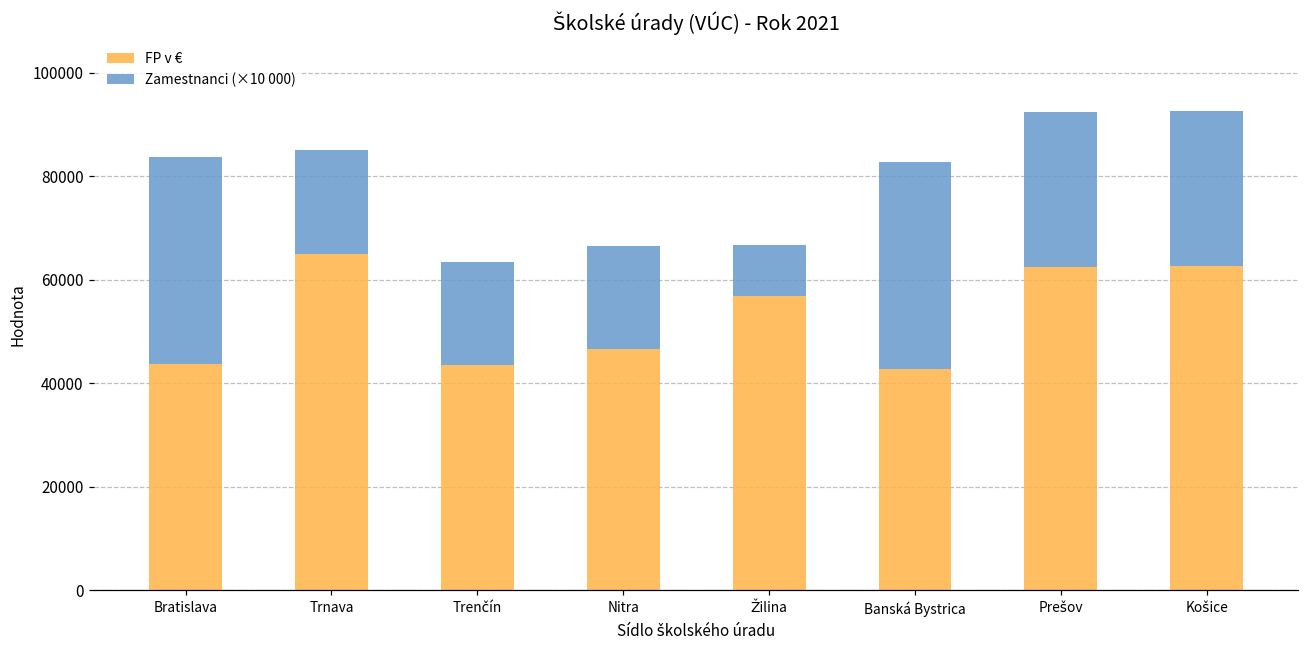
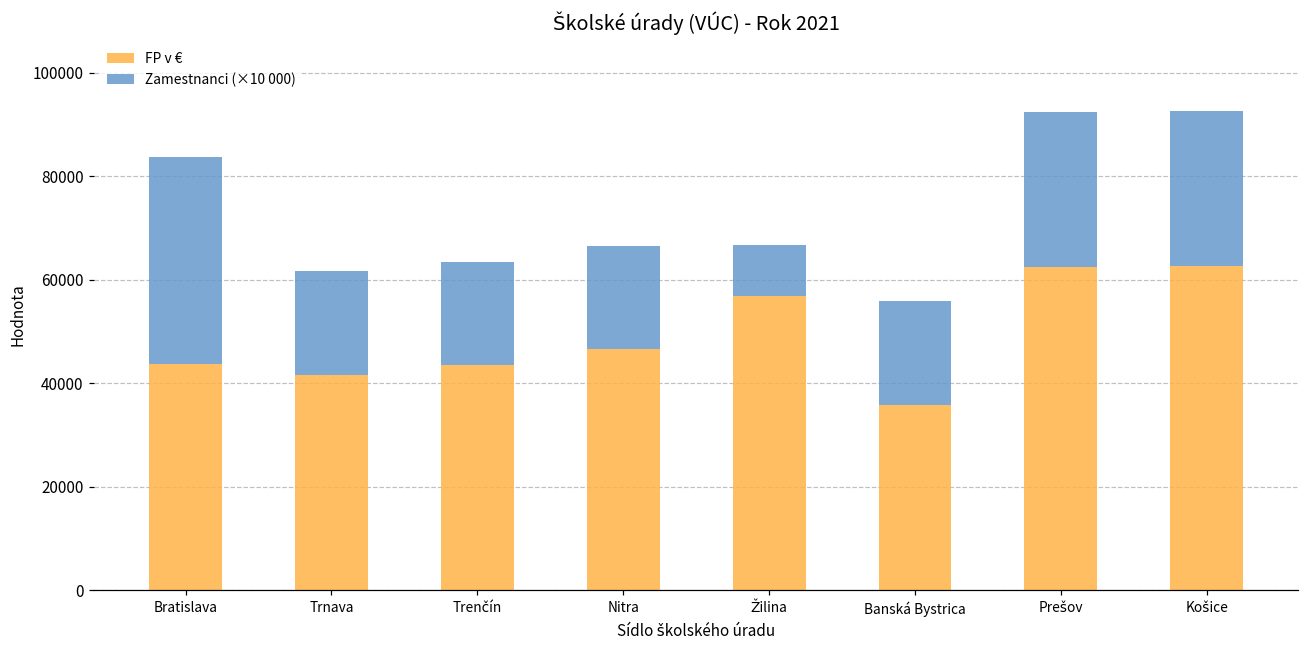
  {
    "FP v €": {
      "Bratislava": 44000,
-     "Trnava": 65000,
+     "Trnava": 42000,
      "Trenčín": 44000,
      "Nitra": 47000,
      "Žilina": 57000,
-     "Banská Bystrica": 43000,
+     "Banská Bystrica": 36000,
      "Prešov": 62000,
      "Košice": 63000
    },
    "Zamestnanci (×10 000)": {
      "Bratislava": 40000,
      "Trnava": 20000,
      "Trenčín": 20000,
      "Nitra": 20000,
      "Žilina": 10000,
-     "Banská Bystrica": 40000,
+     "Banská Bystrica": 20000,
      "Prešov": 30000,
      "Košice": 30000
    }
  }
